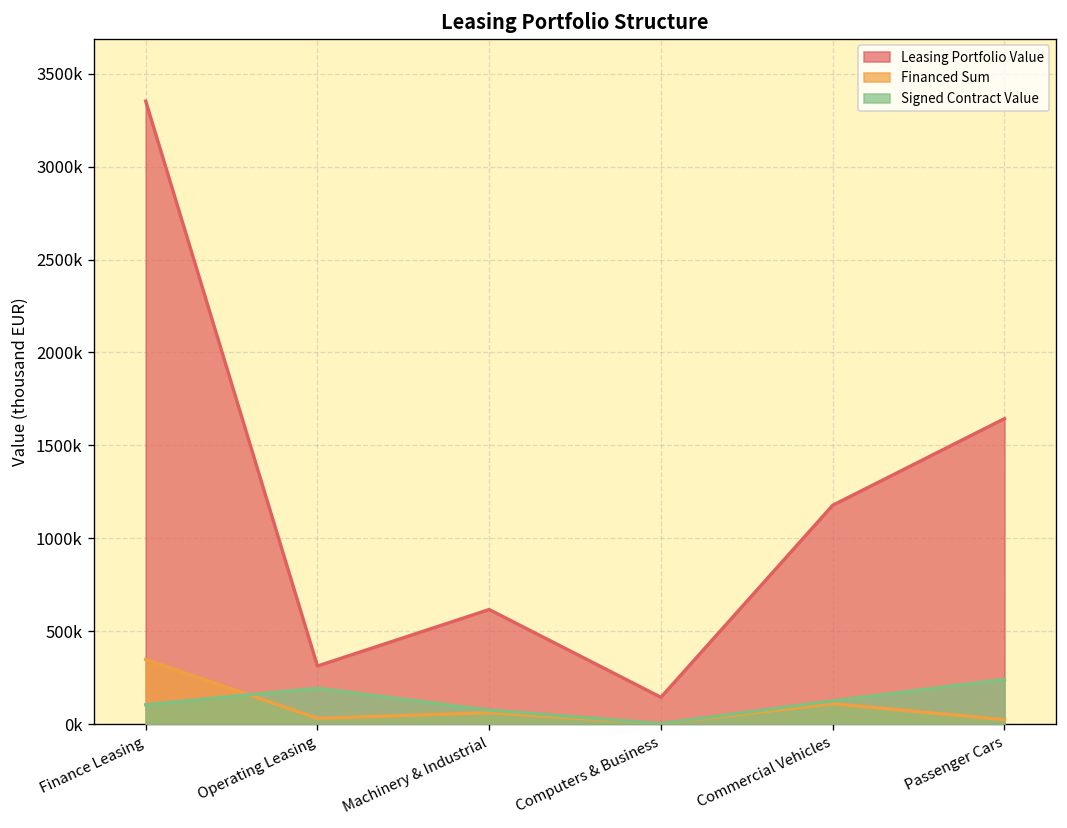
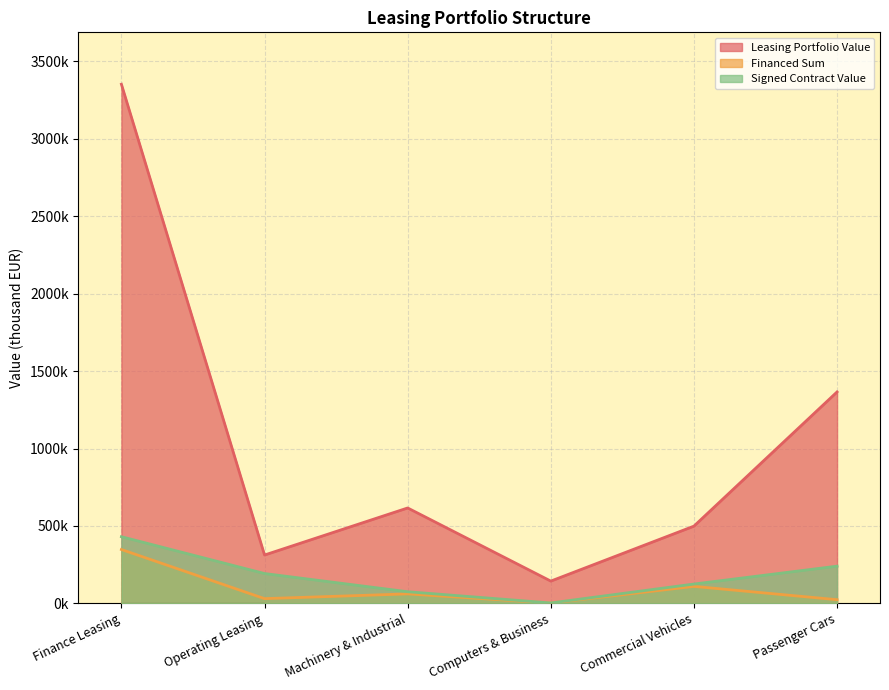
  {
    "Leasing Portfolio Value": {
      "Finance Leasing": 3350000,
      "Operating Leasing": 310000,
      "Machinery & Industrial": 620000,
      "Computers & Business": 140000,
-     "Commercial Vehicles": 1180000,
-     "Passenger Cars": 1640000
+     "Commercial Vehicles": 500000,
+     "Passenger Cars": 1370000
    },
    "Financed Sum": {
      "Finance Leasing": 350000,
      "Operating Leasing": 30000,
      "Passenger Cars": 20000
    },
    "Signed Contract Value": {
-     "Finance Leasing": 100000,
+     "Finance Leasing": 430000,
      "Operating Leasing": 190000,
      "Passenger Cars": 240000
    }
  }
